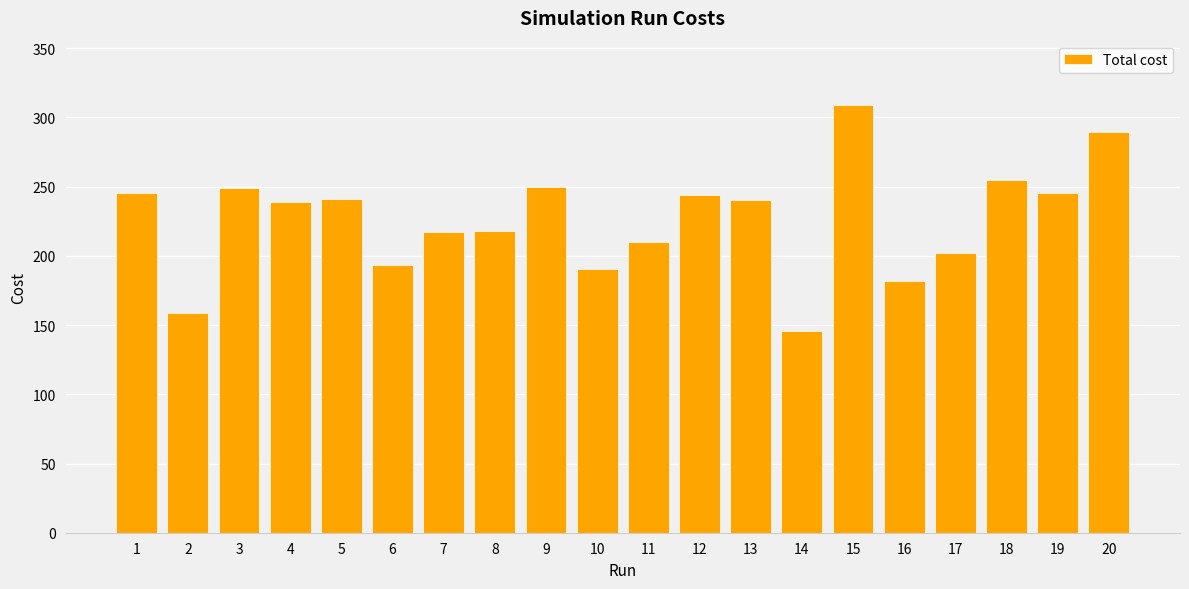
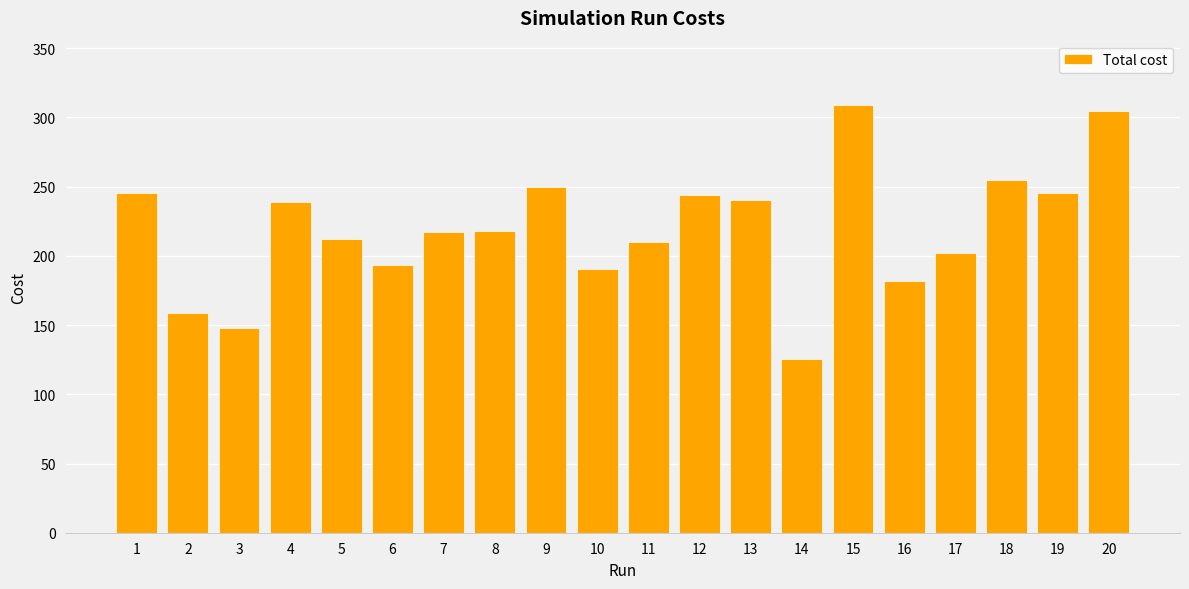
  {
    "1": 245,
    "2": 158,
-   "3": 249,
+   "3": 148,
    "4": 239,
-   "5": 241,
+   "5": 212,
    "6": 193,
    "7": 218,
    "8": 218,
    "9": 250,
    "10": 190,
    "11": 210,
    "12": 244,
    "13": 241,
-   "14": 146,
+   "14": 125,
    "15": 309,
    "16": 182,
    "17": 202,
    "18": 255,
    "19": 245,
-   "20": 289
+   "20": 305
  }
